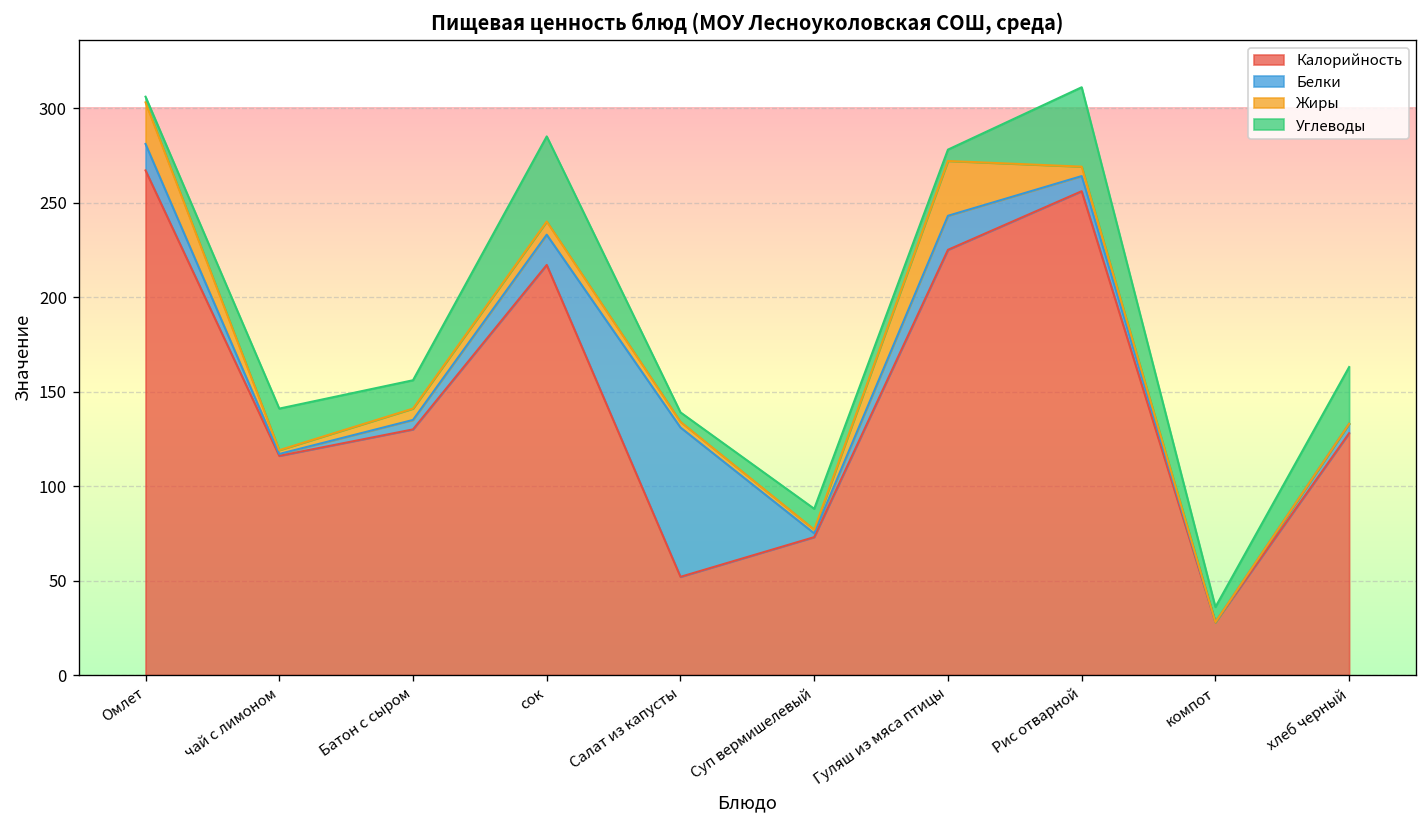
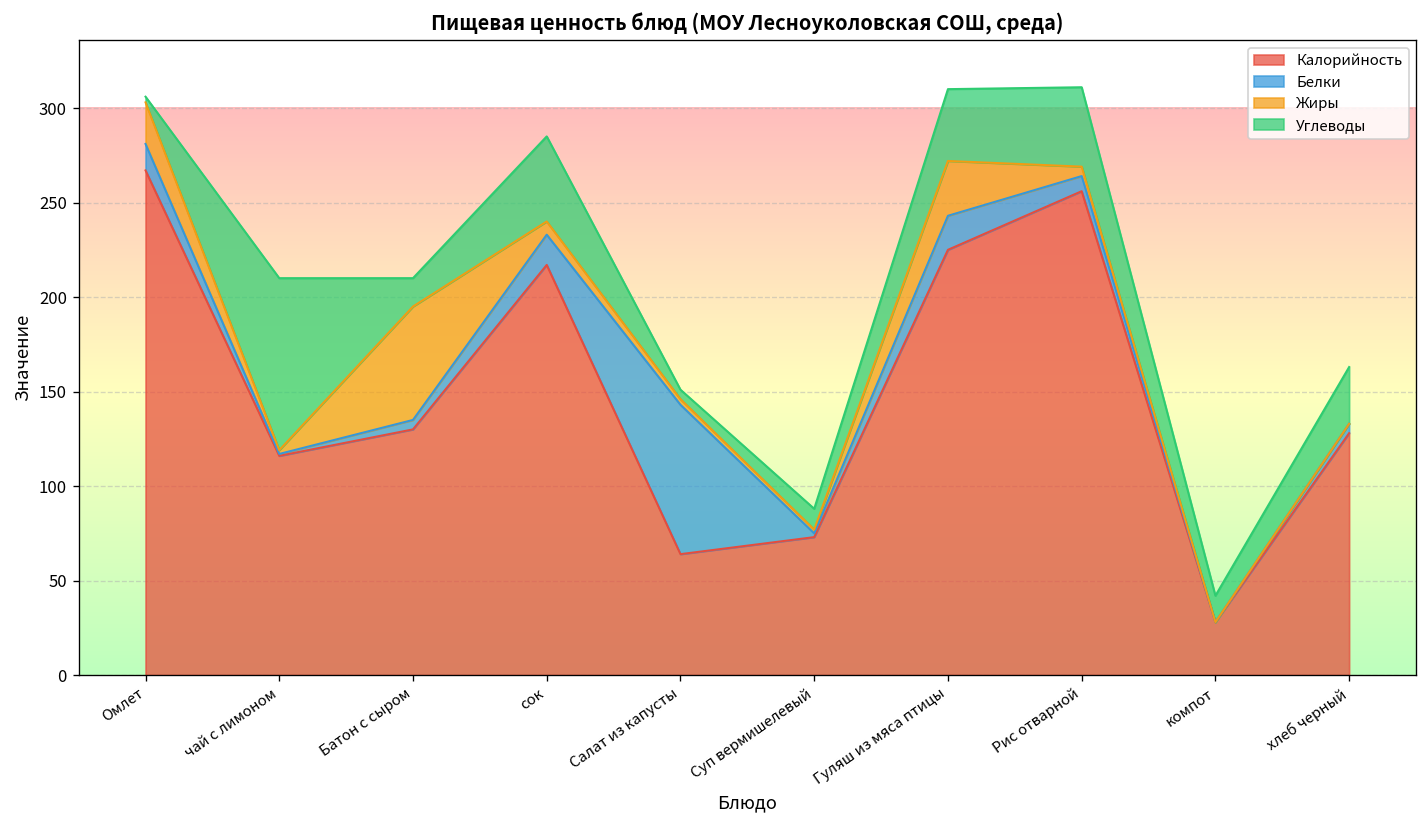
  {
    "Калорийность": {
      "Омлет": 267,
      "Батон с сыром": 130,
      "сок": 217,
-     "Салат из капусты": 52,
+     "Салат из капусты": 64,
      "Суп вермишелевый": 73,
      "Гуляш из мяса птицы": 225,
      "Рис отварной": 256,
      "хлеб черный": 128
    },
    "Белки": {
      "Омлет": 14,
      "Батон с сыром": 5,
      "сок": 16,
      "Салат из капусты": 79,
      "Суп вермишелевый": 2,
      "Гуляш из мяса птицы": 18,
      "Рис отварной": 8
    },
    "Жиры": {
      "Омлет": 22,
      "чай с лимоном": 2,
-     "Батон с сыром": 6,
+     "Батон с сыром": 60,
      "сок": 7,
      "Салат из капусты": 3,
      "Суп вермишелевый": 2,
      "Гуляш из мяса птицы": 29,
      "Рис отварной": 5
    },
    "Углеводы": {
      "Омлет": 3,
-     "чай с лимоном": 22,
+     "чай с лимоном": 91,
      "Батон с сыром": 15,
      "сок": 45,
      "Салат из капусты": 5,
      "Суп вермишелевый": 11,
-     "Гуляш из мяса птицы": 6,
+     "Гуляш из мяса птицы": 38,
      "Рис отварной": 42,
-     "компот": 8,
+     "компот": 14,
      "хлеб черный": 30
    }
  }
